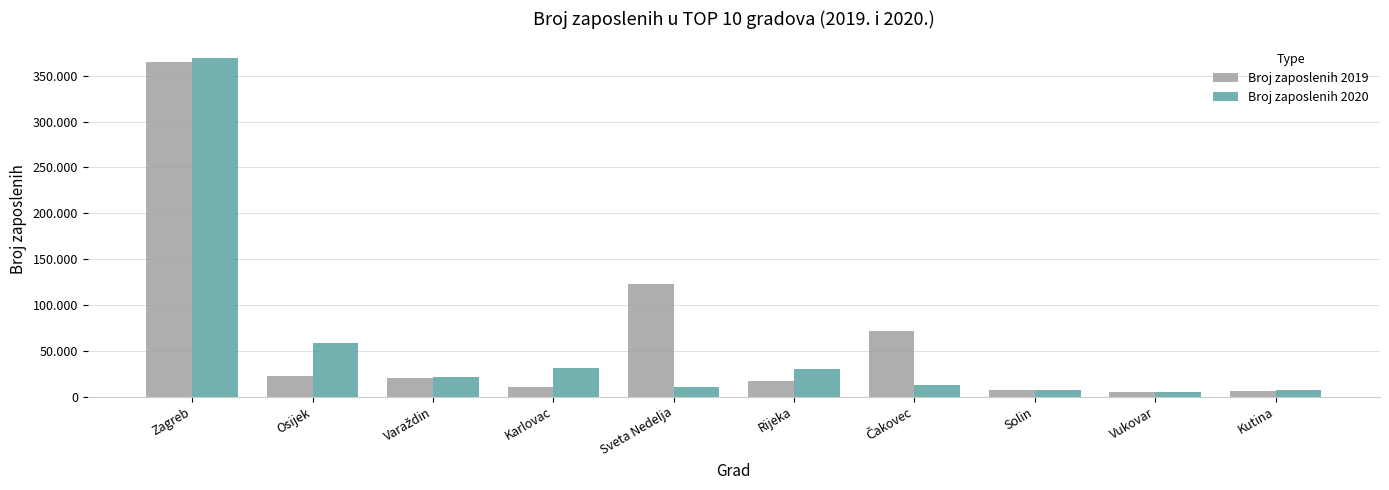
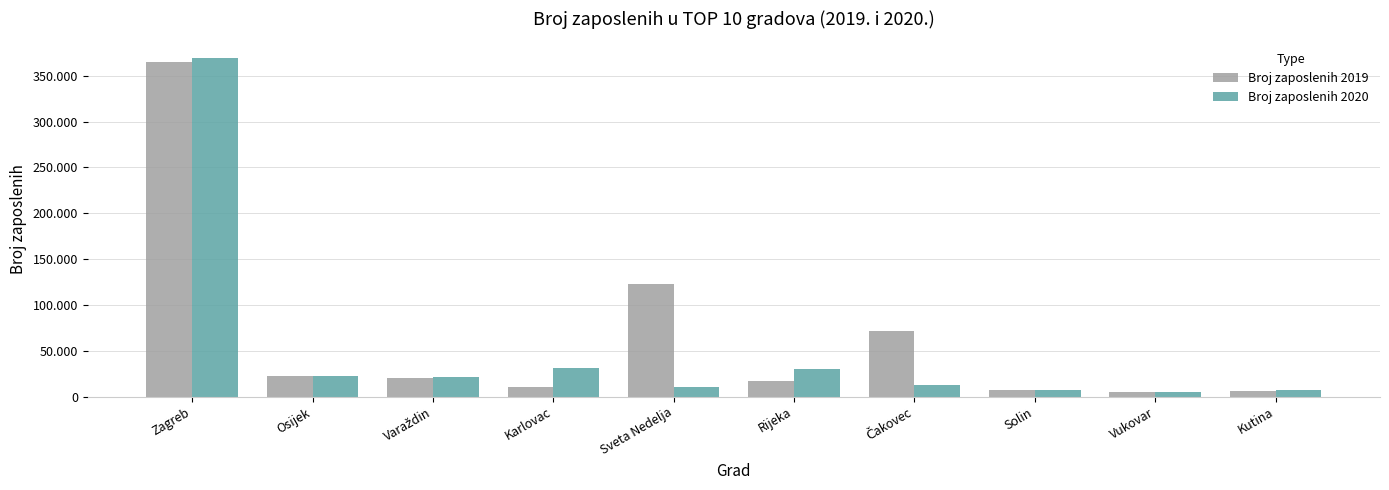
  {
    "Broj zaposlenih 2019": {
      "Zagreb": 360,
      "Osijek": 20,
      "Varaždin": 20,
      "Karlovac": 10,
      "Sveta Nedelja": 120,
      "Rijeka": 20,
      "Čakovec": 70,
      "Solin": 10,
      "Vukovar": 10,
      "Kutina": 10
    },
    "Broj zaposlenih 2020": {
      "Zagreb": 370,
-     "Osijek": 60,
+     "Osijek": 20,
      "Varaždin": 20,
      "Karlovac": 30,
      "Sveta Nedelja": 10,
      "Rijeka": 30,
      "Čakovec": 10,
      "Solin": 10,
      "Vukovar": 10,
      "Kutina": 10
    }
  }
